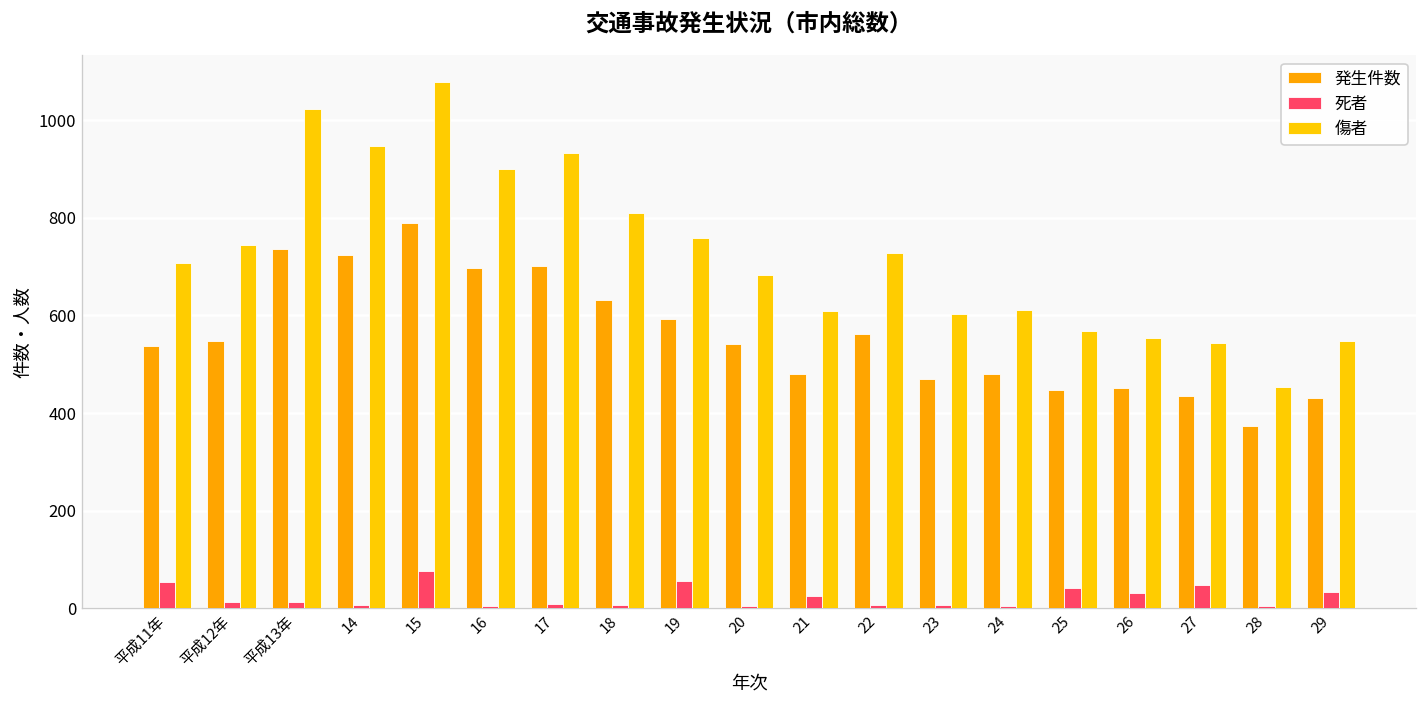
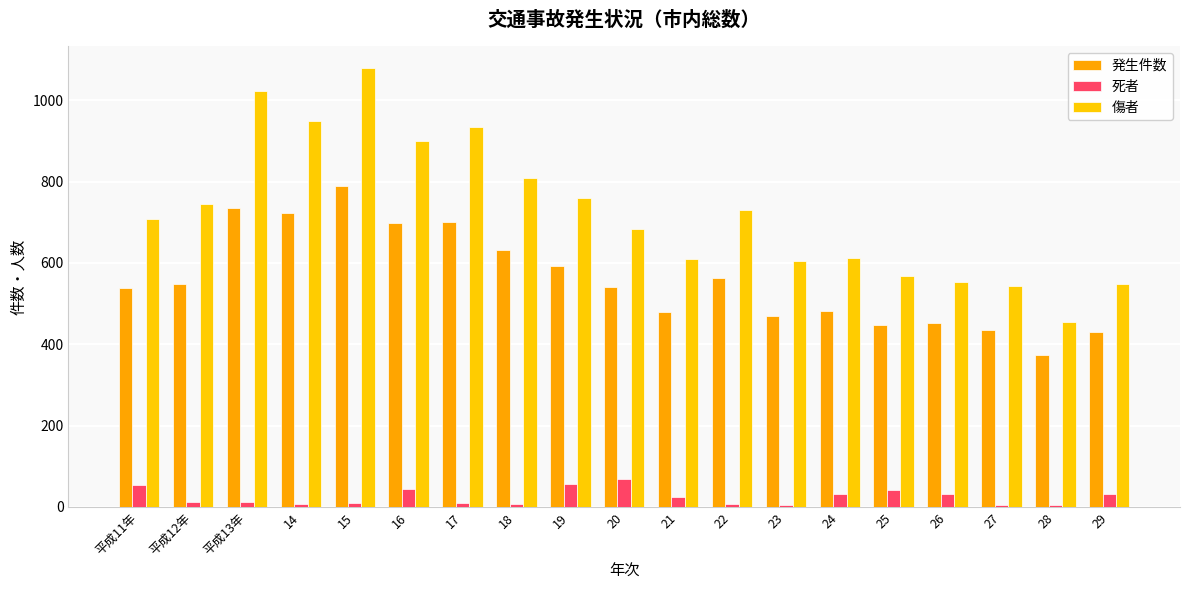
  {
    "死者": {
      "平成11年": 50,
      "平成12年": 10,
      "平成13年": 10,
      "14": 10,
-     "15": 80,
-     "16": 10,
+     "15": 10,
+     "16": 40,
      "17": 10,
      "18": 10,
      "19": 60,
-     "20": 10,
+     "20": 70,
      "21": 30,
      "22": 10,
-     "24": 0,
+     "24": 30,
      "25": 40,
      "26": 30,
-     "27": 50,
+     "27": 0,
      "29": 30
    }
  }
